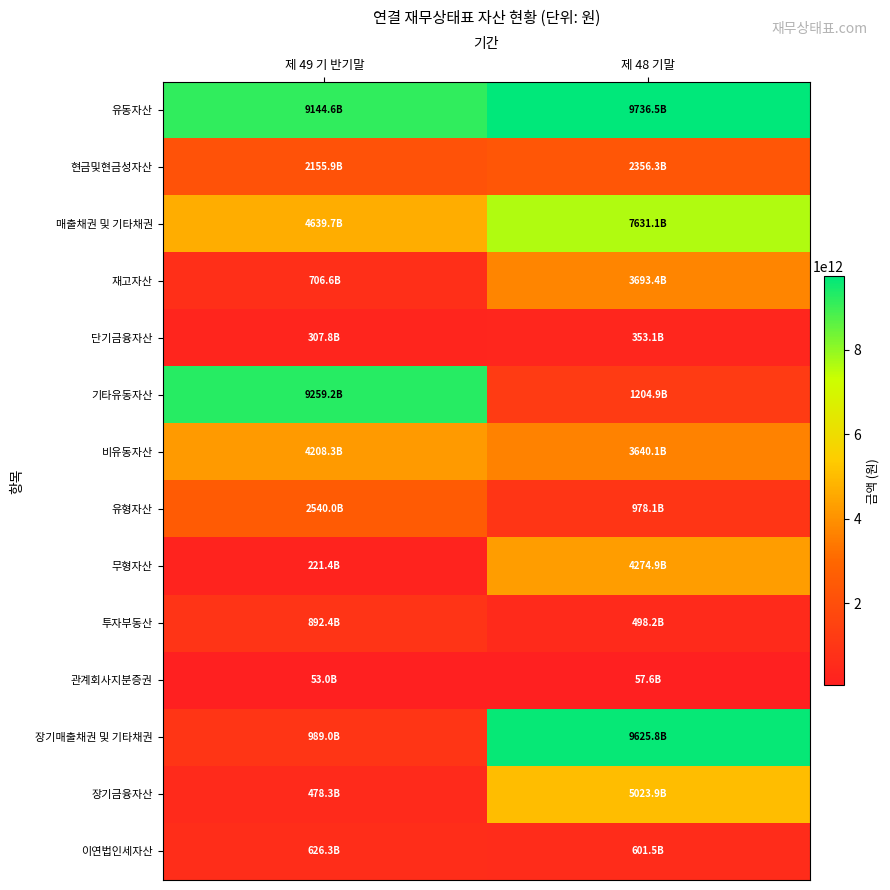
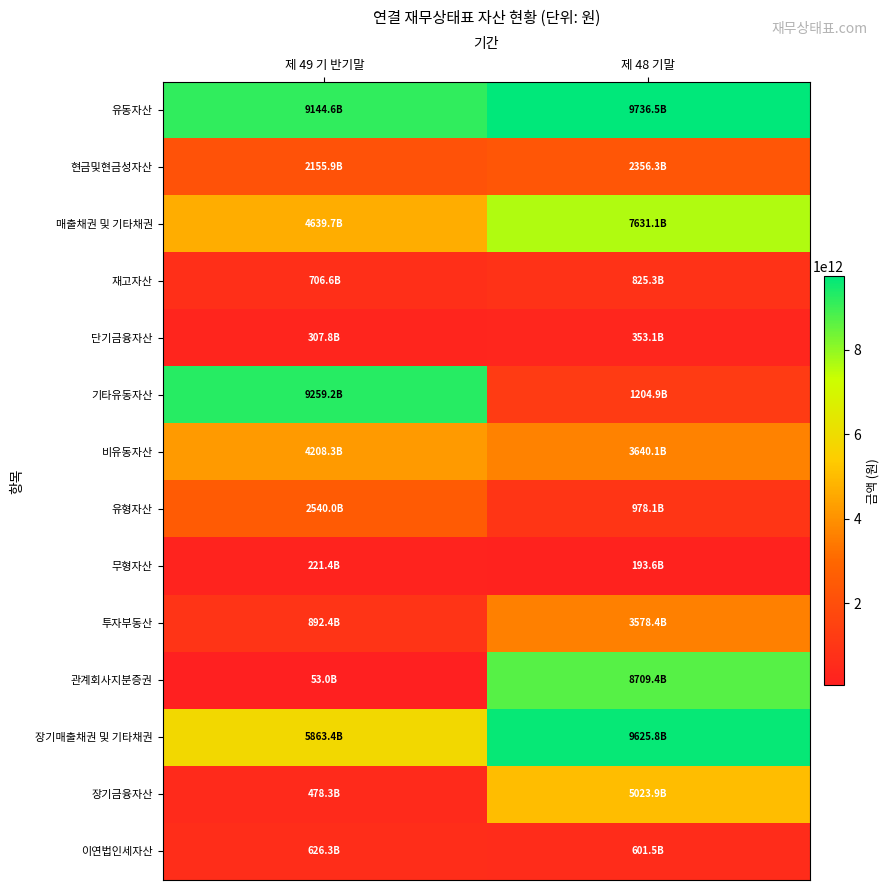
  {
    "유동자산": {
      "제 49 기 반기말": "9144.6B",
      "제 48 기말": "9736.5B"
    },
    "현금및현금성자산": {
      "제 49 기 반기말": "2155.9B",
      "제 48 기말": "2356.3B"
    },
    "매출채권 및 기타채권": {
      "제 49 기 반기말": "4639.7B",
      "제 48 기말": "7631.1B"
    },
    "재고자산": {
      "제 49 기 반기말": "706.6B",
-     "제 48 기말": "3693.4B"
+     "제 48 기말": "825.3B"
    },
    "단기금융자산": {
      "제 49 기 반기말": "307.8B",
      "제 48 기말": "353.1B"
    },
    "기타유동자산": {
      "제 49 기 반기말": "9259.2B",
      "제 48 기말": "1204.9B"
    },
    "비유동자산": {
      "제 49 기 반기말": "4208.3B",
      "제 48 기말": "3640.1B"
    },
    "유형자산": {
      "제 49 기 반기말": "2540.0B",
      "제 48 기말": "978.1B"
    },
    "무형자산": {
      "제 49 기 반기말": "221.4B",
-     "제 48 기말": "4274.9B"
+     "제 48 기말": "193.6B"
    },
    "투자부동산": {
      "제 49 기 반기말": "892.4B",
-     "제 48 기말": "498.2B"
+     "제 48 기말": "3578.4B"
    },
    "관계회사지분증권": {
      "제 49 기 반기말": "53.0B",
-     "제 48 기말": "57.6B"
+     "제 48 기말": "8709.4B"
    },
    "장기매출채권 및 기타채권": {
-     "제 49 기 반기말": "989.0B",
+     "제 49 기 반기말": "5863.4B",
      "제 48 기말": "9625.8B"
    },
    "장기금융자산": {
      "제 49 기 반기말": "478.3B",
      "제 48 기말": "5023.9B"
    },
    "이연법인세자산": {
      "제 49 기 반기말": "626.3B",
      "제 48 기말": "601.5B"
    }
  }
